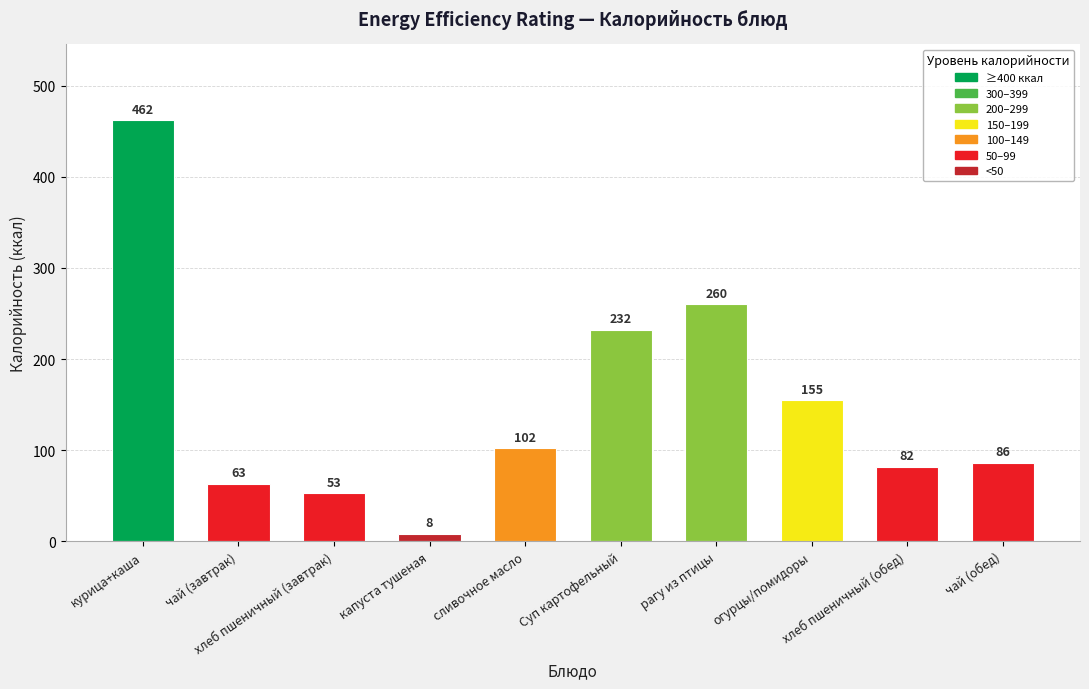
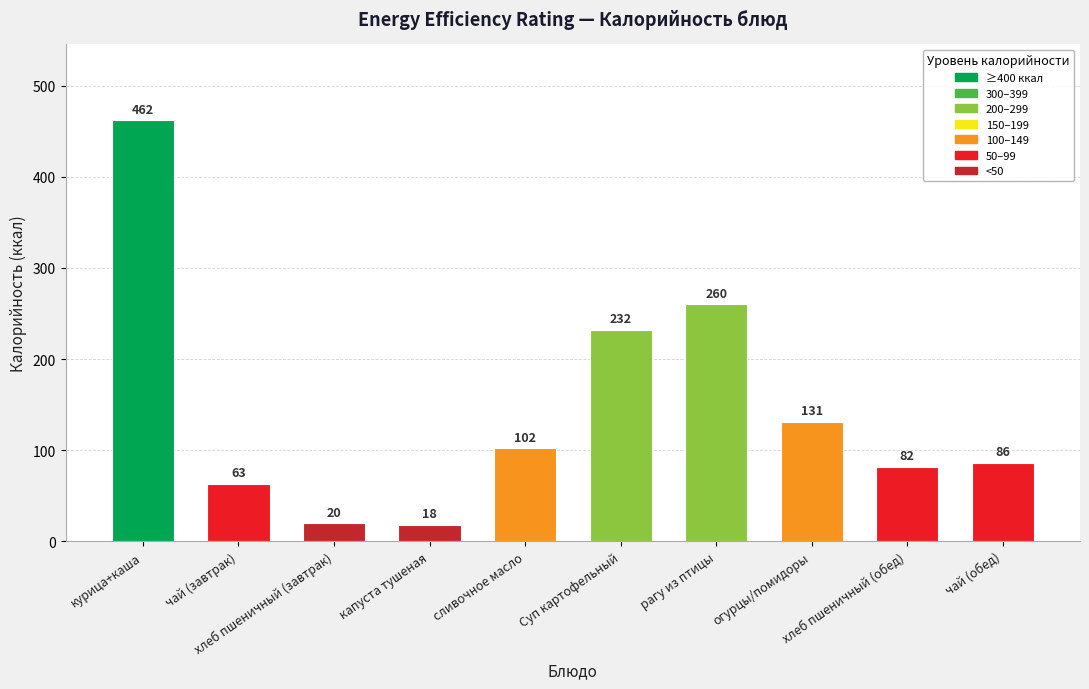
  {
    "курица+каша": 462,
    "чай (завтрак)": 63,
-   "хлеб пшеничный (завтрак)": 53,
-   "капуста тушеная": 8,
+   "хлеб пшеничный (завтрак)": 20,
+   "капуста тушеная": 18,
    "сливочное масло": 102,
    "Суп картофельный": 232,
    "рагу из птицы": 260,
-   "огурцы/помидоры": 155,
+   "огурцы/помидоры": 131,
    "хлеб пшеничный (обед)": 82,
    "чай (обед)": 86
  }
